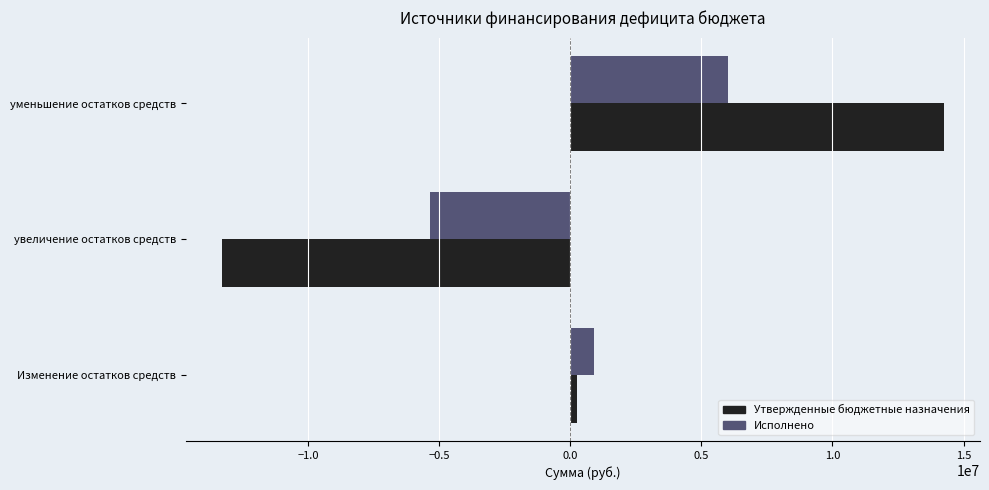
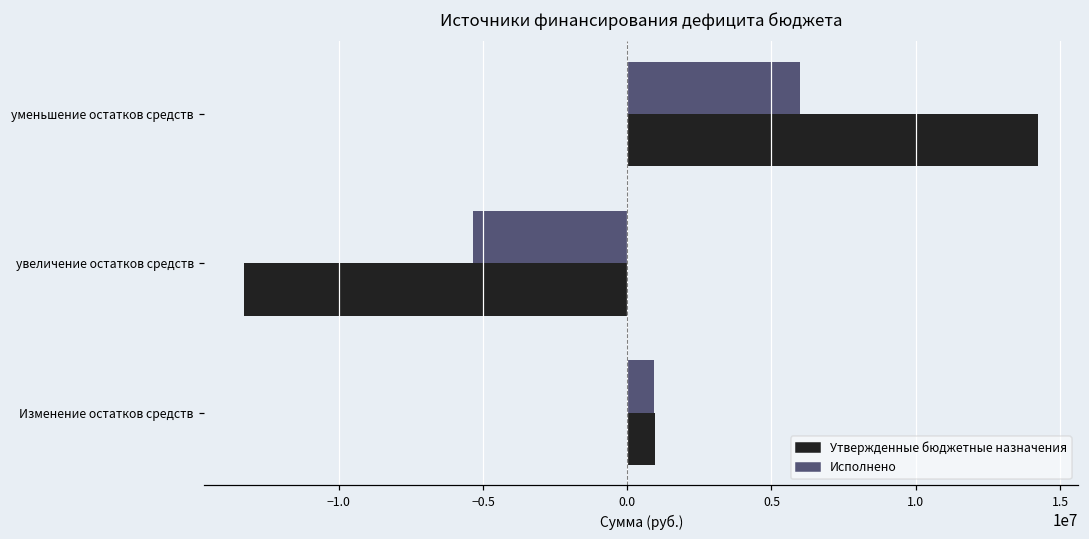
  {
    "Утвержденные бюджетные назначения": {
      "уменьшение остатков средств": 14200000,
      "увеличение остатков средств": -13300000,
-     "Изменение остатков средств": 300000
+     "Изменение остатков средств": 1000000
    },
    "Исполнено": {
      "уменьшение остатков средств": 6000000,
      "увеличение остатков средств": -5300000,
      "Изменение остатков средств": 900000
    }
  }
